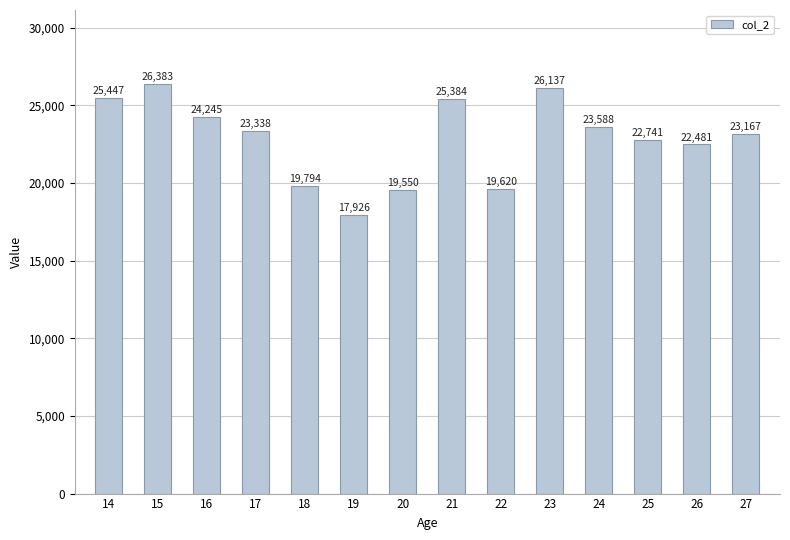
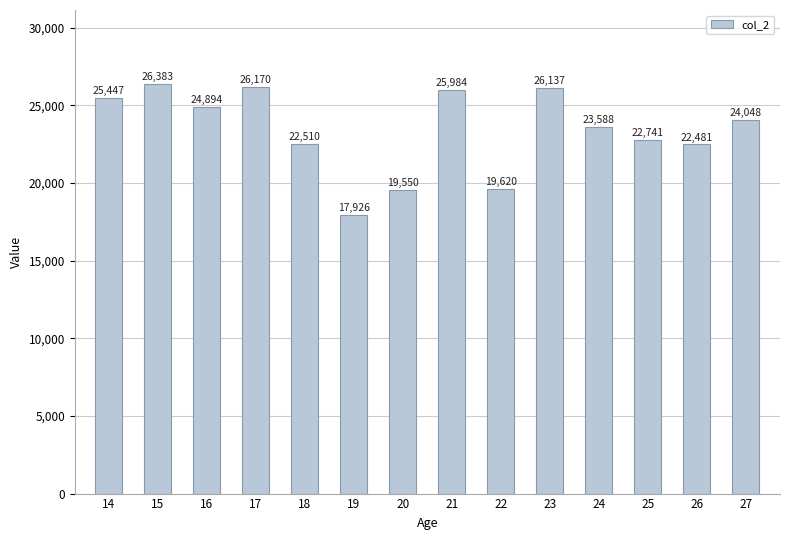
  {
    "14": "25,447",
    "15": "26,383",
-   "16": "24,245",
-   "17": "23,338",
-   "18": "19,794",
+   "16": "24,894",
+   "17": "26,170",
+   "18": "22,510",
    "19": "17,926",
    "20": "19,550",
-   "21": "25,384",
+   "21": "25,984",
    "22": "19,620",
    "23": "26,137",
    "24": "23,588",
    "25": "22,741",
    "26": "22,481",
-   "27": "23,167"
+   "27": "24,048"
  }
